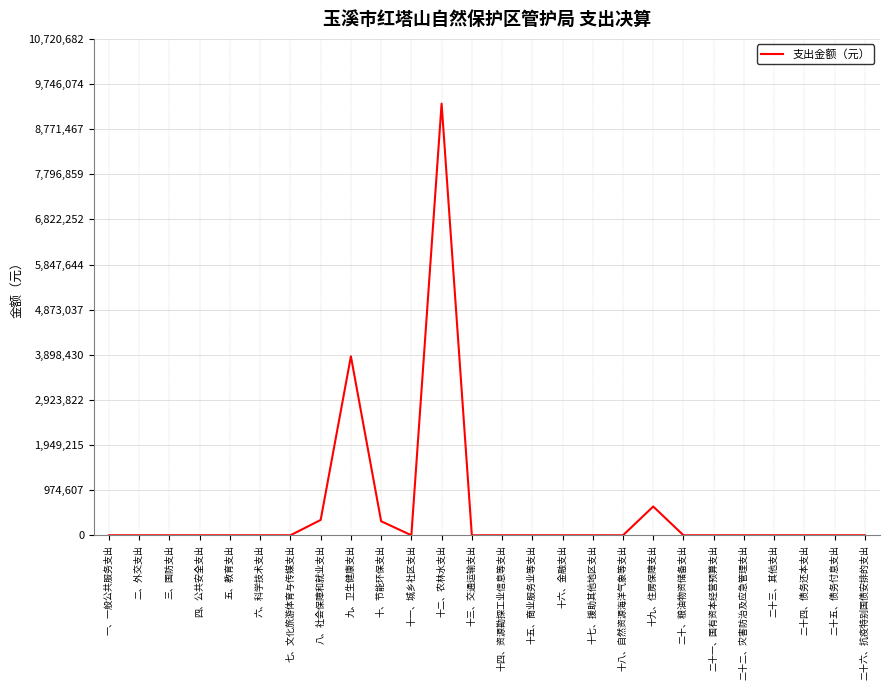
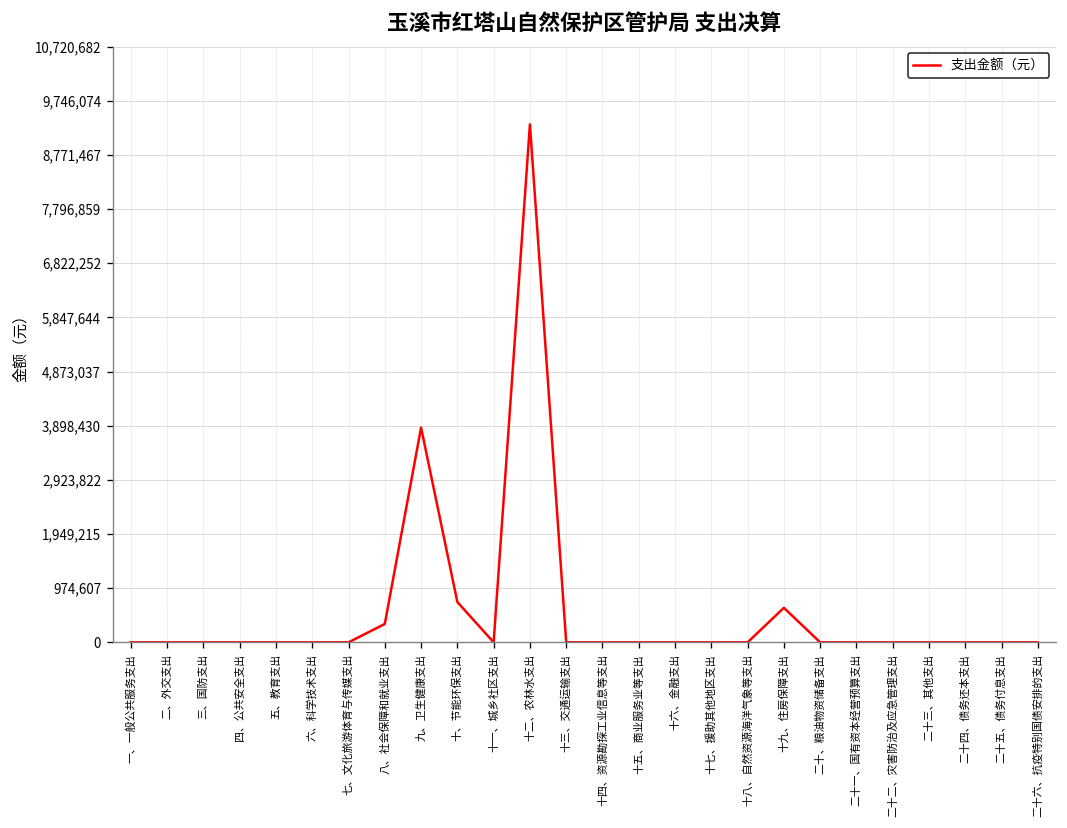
  {
    "一、一般公共服务支出": "0",
    "二、外交支出": "0",
    "三、国防支出": "0",
    "四、公共安全支出": "0",
    "五、教育支出": "0",
    "六、科学技术支出": "0",
    "七、文化旅游体育与传媒支出": "0",
    "八、社会保障和就业支出": "300,000",
    "九、卫生健康支出": "3,900,000",
-   "十、节能环保支出": "300,000",
+   "十、节能环保支出": "700,000",
    "十一、城乡社区支出": "0",
    "十二、农林水支出": "9,300,000",
    "十三、交通运输支出": "0",
    "十四、资源勘探工业信息等支出": "0",
    "十五、商业服务业等支出": "0",
    "十六、金融支出": "0",
    "十七、援助其他地区支出": "0",
    "十八、自然资源海洋气象等支出": "0",
    "十九、住房保障支出": "600,000",
    "二十、粮油物资储备支出": "0",
    "二十一、国有资本经营预算支出": "0",
    "二十二、灾害防治及应急管理支出": "0",
    "二十三、其他支出": "0",
    "二十四、债务还本支出": "0",
    "二十五、债务付息支出": "0",
    "二十六、抗疫特别国债安排的支出": "0"
  }
